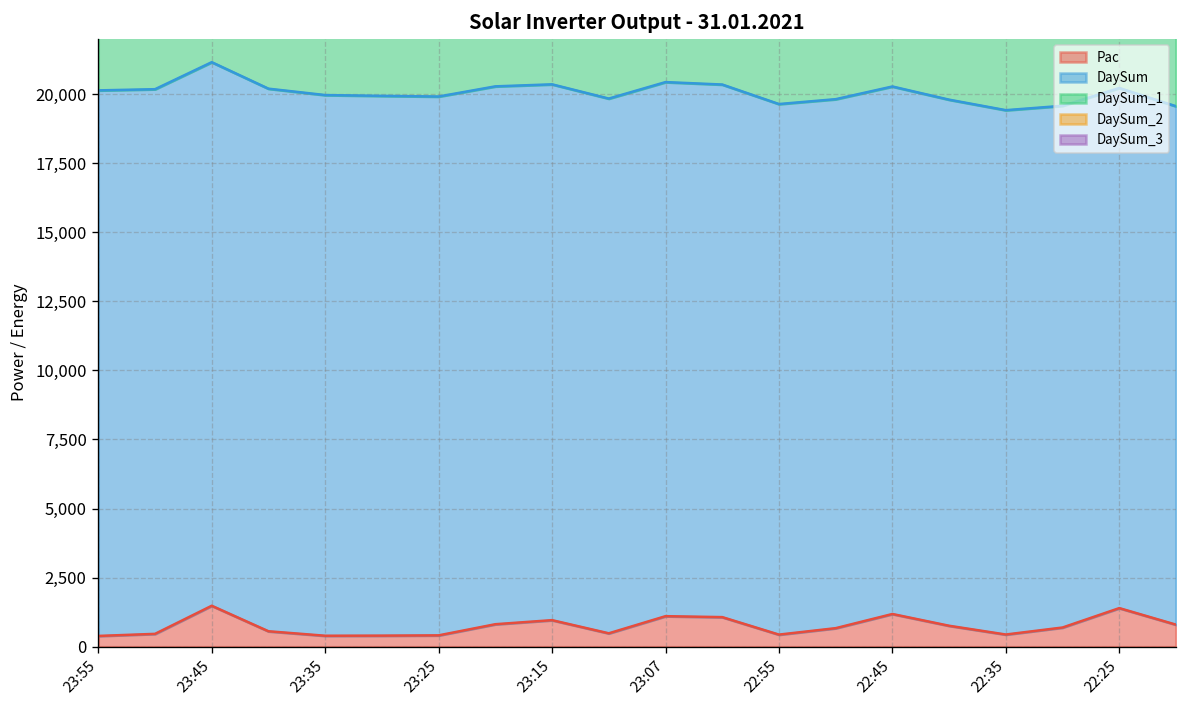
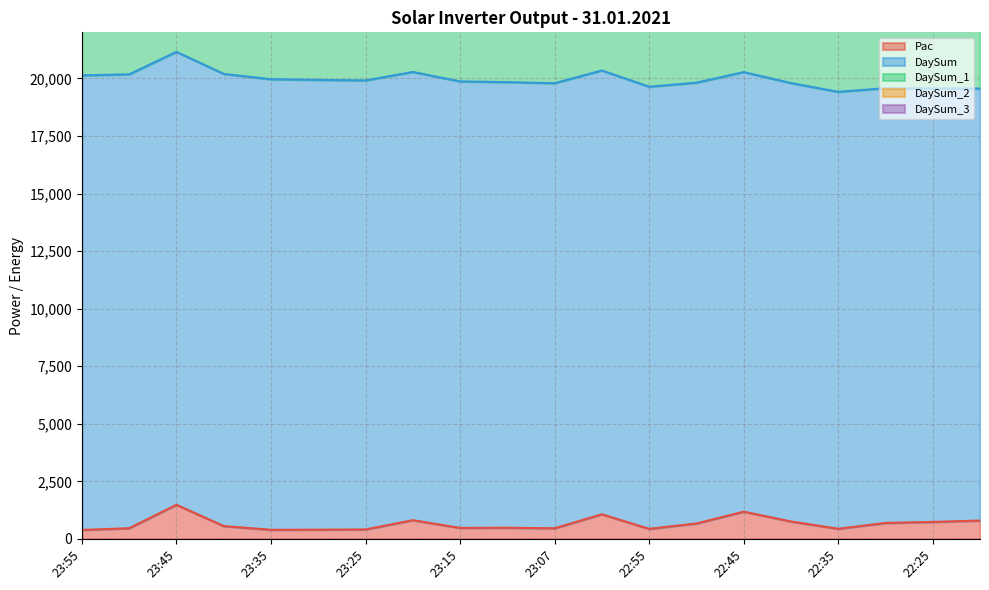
  {
    "Pac": {
      "23:55": "400",
      "23:45": "1,500",
      "23:35": "400",
      "23:25": "400",
-     "23:15": "1,000",
-     "23:07": "1,100",
+     "23:15": "500",
+     "23:07": "500",
      "22:55": "400",
      "22:45": "1,200",
      "22:35": "400",
-     "22:25": "1,400"
+     "22:25": "700"
    },
    "DaySum": {
      "23:55": "19,700",
      "23:45": "19,700",
      "23:35": "19,600",
      "23:25": "19,500",
      "23:15": "19,400",
      "23:07": "19,300",
      "22:55": "19,200",
      "22:45": "19,100",
      "22:35": "19,000"
    }
  }
